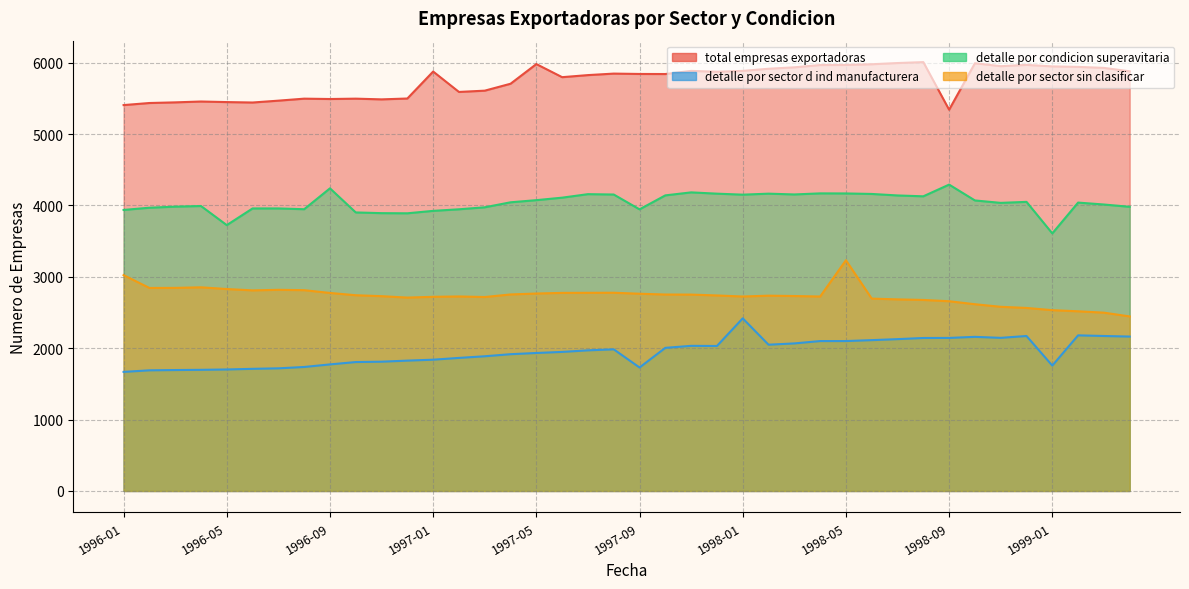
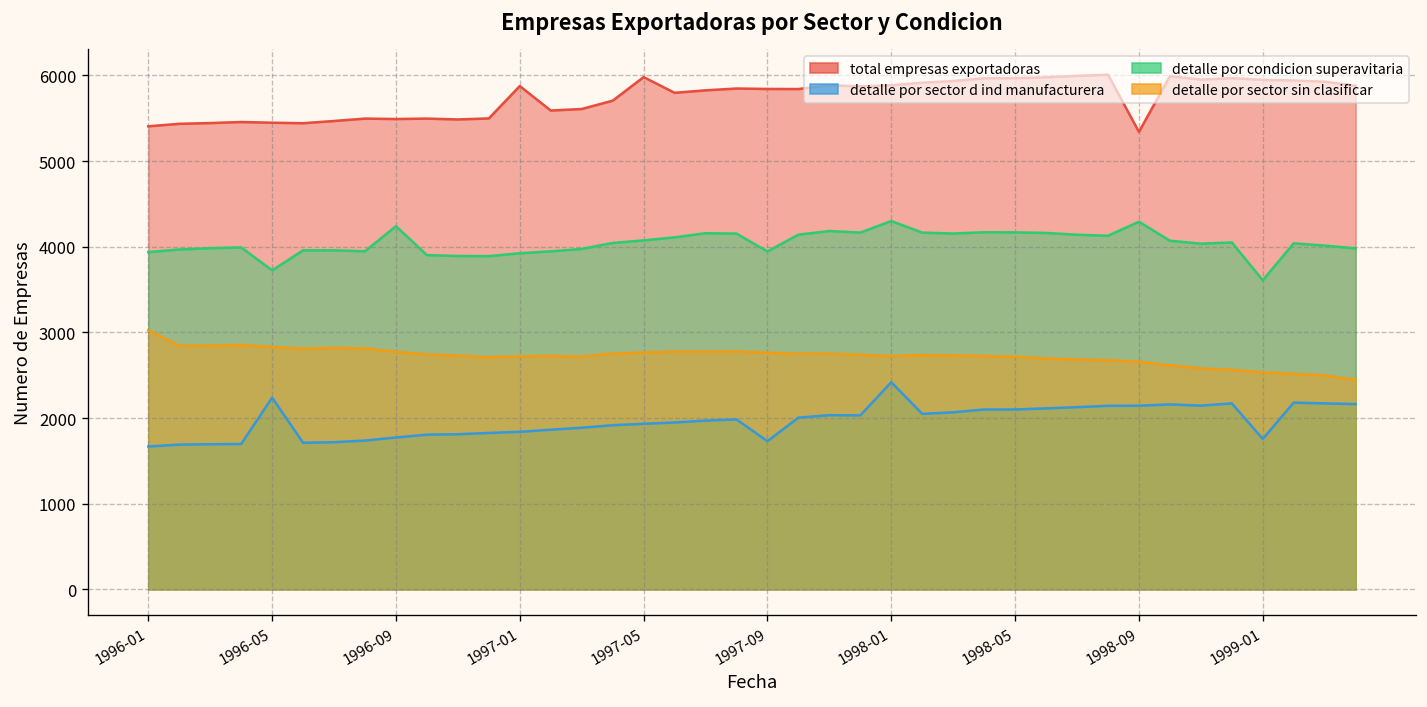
  {
    "total empresas exportadoras": {
      "1996-01": 5400,
      "1996-05": 5400,
      "1996-09": 5500,
      "1997-01": 5900,
      "1997-05": 6000,
      "1997-09": 5800,
      "1998-09": 5300
    },
    "detalle por sector d ind manufacturera": {
      "1996-01": 1700,
-     "1996-05": 1700,
+     "1996-05": 2200,
      "1996-09": 1800,
      "1997-01": 1800,
      "1997-05": 1900,
      "1997-09": 1700,
      "1998-01": 2400,
      "1998-05": 2100,
      "1998-09": 2100,
      "1999-01": 1800
    },
    "detalle por condicion superavitaria": {
      "1996-01": 3900,
      "1996-05": 3700,
      "1996-09": 4200,
      "1997-01": 3900,
      "1997-05": 4100,
      "1997-09": 3900,
-     "1998-01": 4200,
+     "1998-01": 4300,
      "1998-05": 4200,
      "1998-09": 4300,
      "1999-01": 3600
    },
    "detalle por sector sin clasificar": {
      "1996-01": 3000,
      "1996-05": 2800,
      "1996-09": 2800,
      "1997-01": 2700,
      "1997-05": 2800,
      "1997-09": 2800,
      "1998-01": 2700,
-     "1998-05": 3200,
+     "1998-05": 2700,
      "1998-09": 2700,
      "1999-01": 2500
    }
  }
